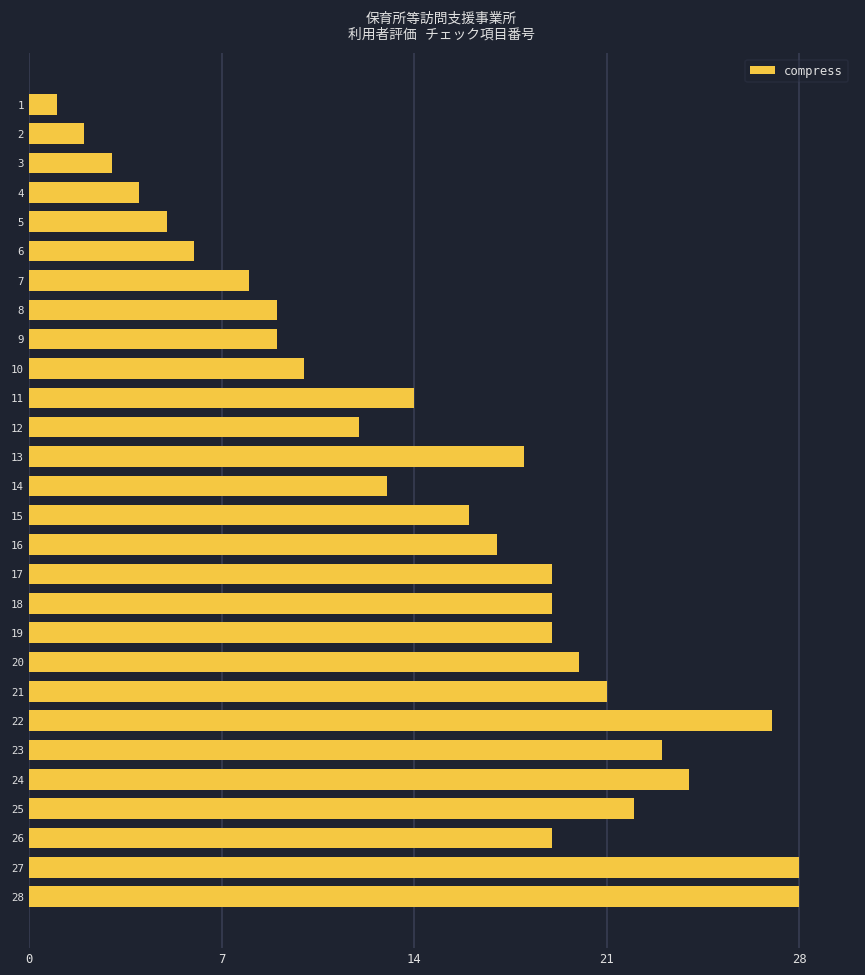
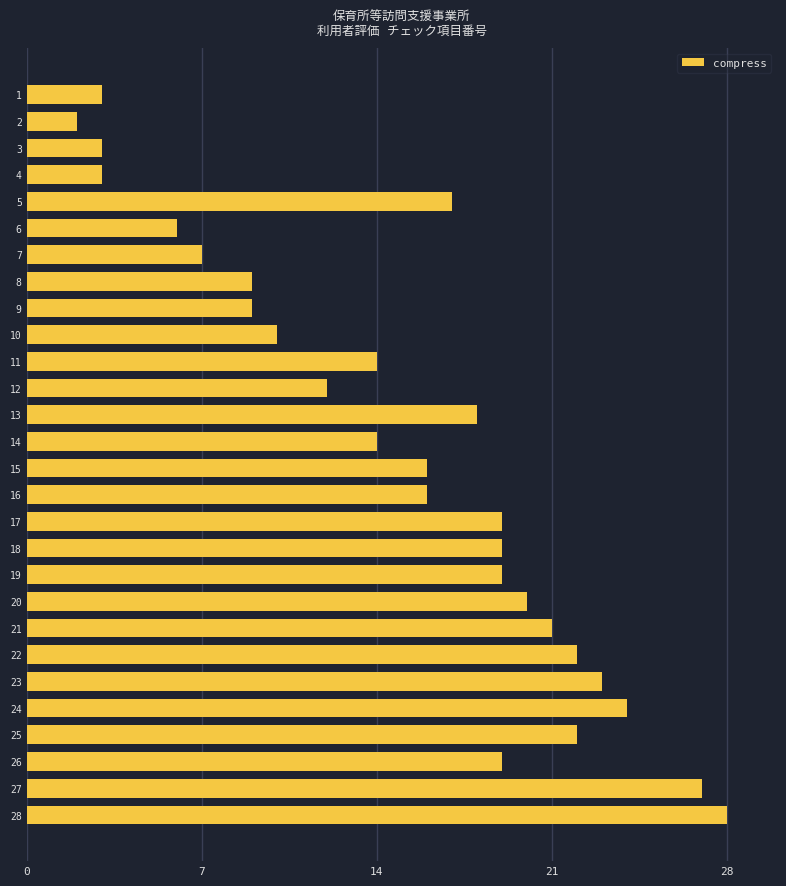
  {
-   "1": 1,
+   "1": 3,
    "2": 2,
    "3": 3,
-   "4": 4,
-   "5": 5,
+   "4": 3,
+   "5": 17,
    "6": 6,
-   "7": 8,
+   "7": 7,
    "8": 9,
    "9": 9,
    "10": 10,
    "11": 14,
    "12": 12,
    "13": 18,
-   "14": 13,
+   "14": 14,
    "15": 16,
-   "16": 17,
+   "16": 16,
    "17": 19,
    "18": 19,
    "19": 19,
    "20": 20,
    "21": 21,
-   "22": 27,
+   "22": 22,
    "23": 23,
    "24": 24,
    "25": 22,
    "26": 19,
-   "27": 28,
+   "27": 27,
    "28": 28
  }
